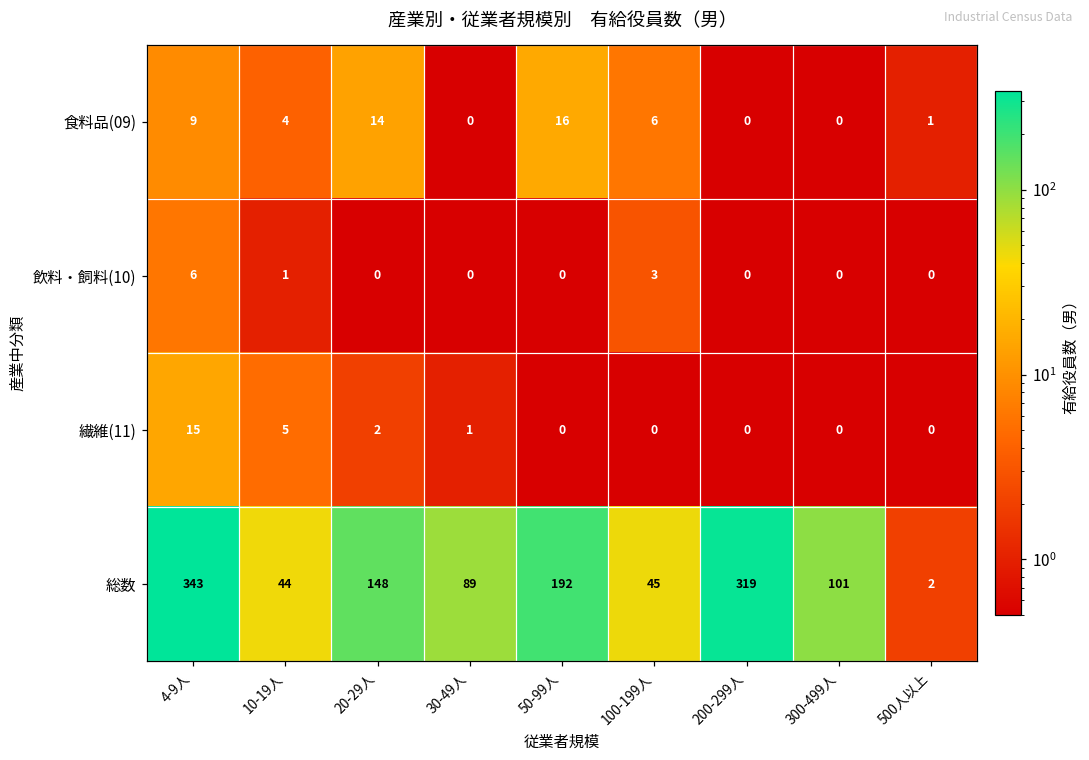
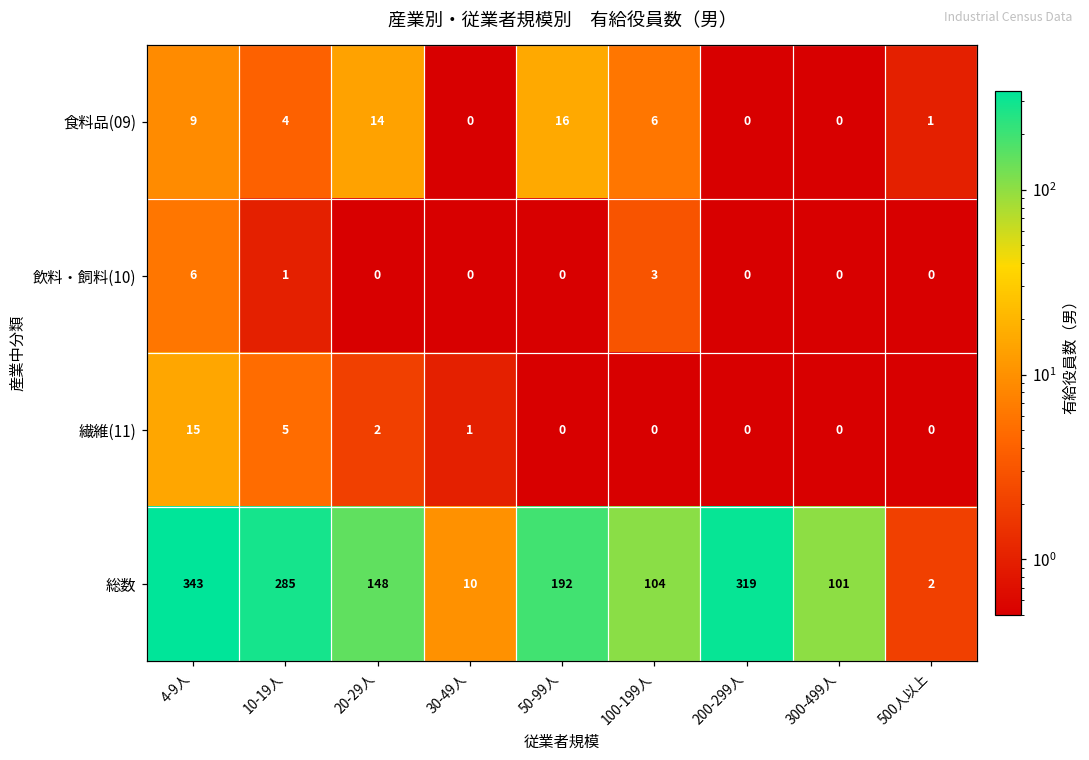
  {
    "食料品(09)": {
      "4-9人": 9,
      "10-19人": 4,
      "20-29人": 14,
      "30-49人": 0,
      "50-99人": 16,
      "100-199人": 6,
      "200-299人": 0,
      "300-499人": 0,
      "500人以上": 1
    },
    "飲料・飼料(10)": {
      "4-9人": 6,
      "10-19人": 1,
      "20-29人": 0,
      "30-49人": 0,
      "50-99人": 0,
      "100-199人": 3,
      "200-299人": 0,
      "300-499人": 0,
      "500人以上": 0
    },
    "繊維(11)": {
      "4-9人": 15,
      "10-19人": 5,
      "20-29人": 2,
      "30-49人": 1,
      "50-99人": 0,
      "100-199人": 0,
      "200-299人": 0,
      "300-499人": 0,
      "500人以上": 0
    },
    "総数": {
      "4-9人": 343,
-     "10-19人": 44,
+     "10-19人": 285,
      "20-29人": 148,
-     "30-49人": 89,
+     "30-49人": 10,
      "50-99人": 192,
-     "100-199人": 45,
+     "100-199人": 104,
      "200-299人": 319,
      "300-499人": 101,
      "500人以上": 2
    }
  }
